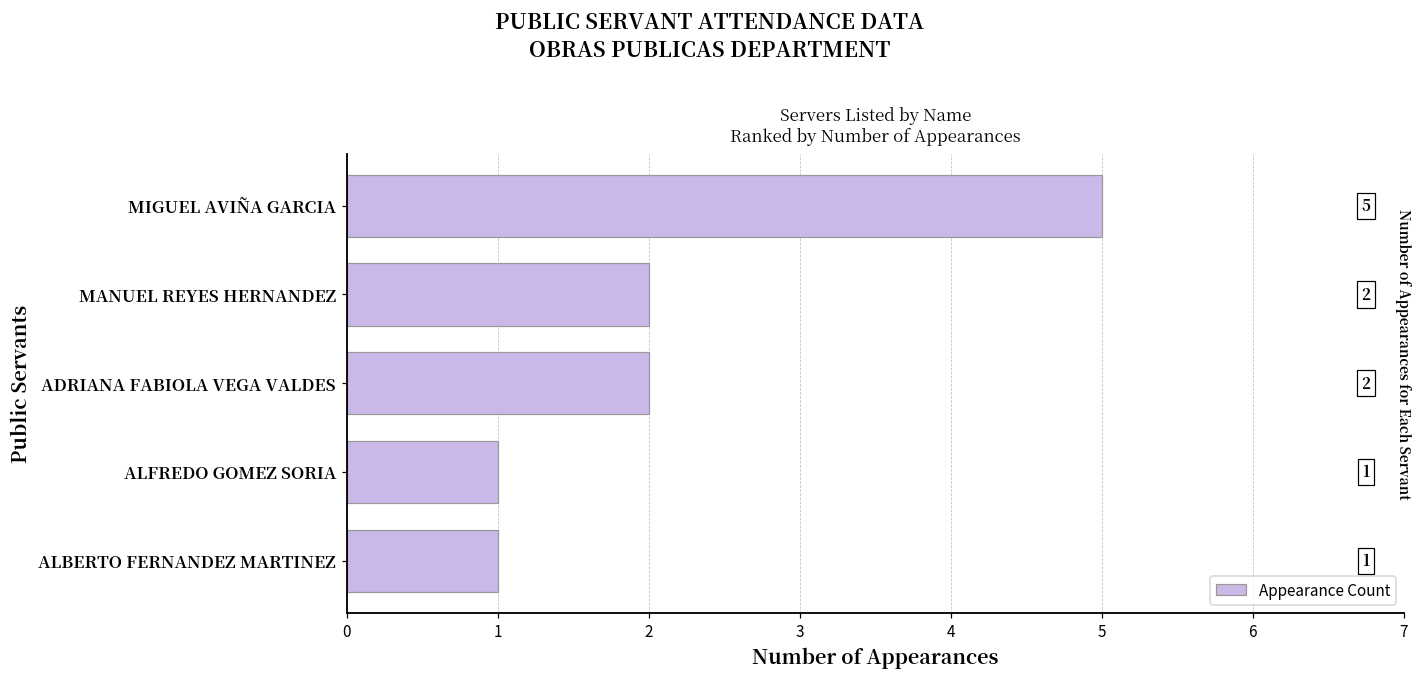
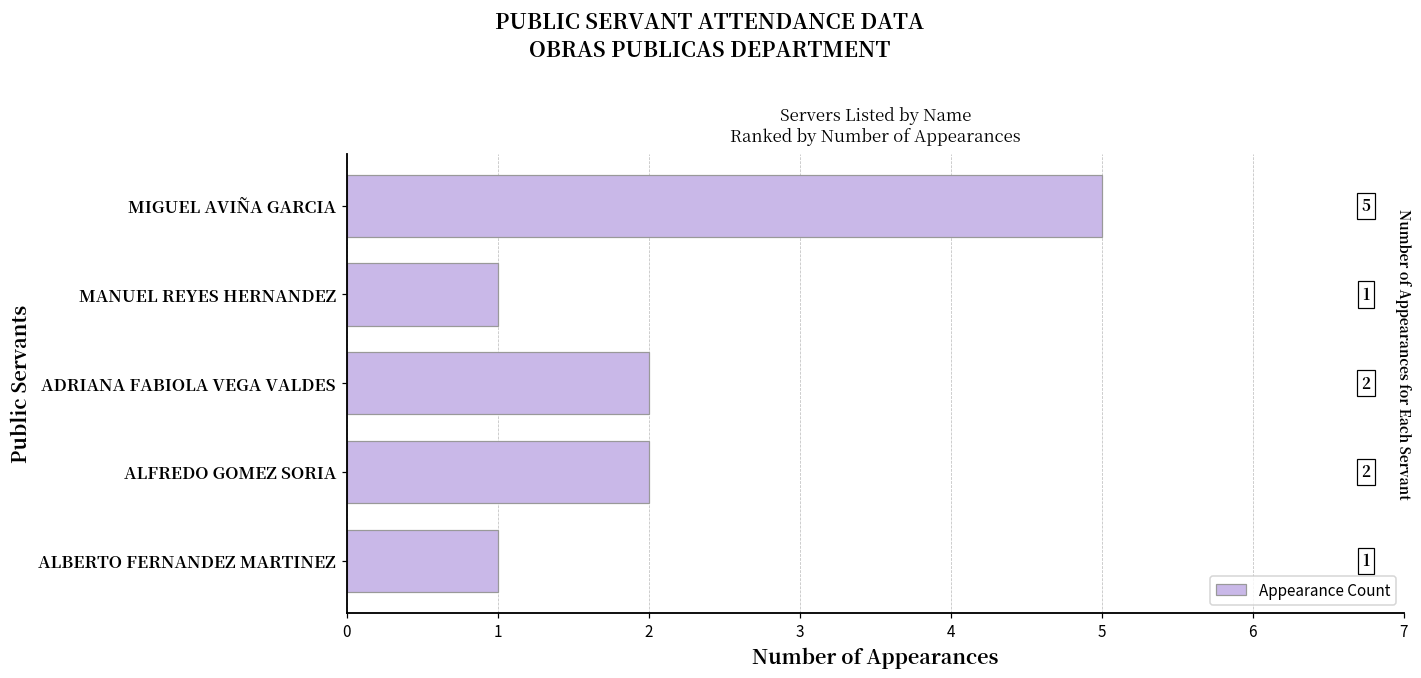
  {
-   "MANUEL REYES HERNANDEZ": 2,
-   "ALFREDO GOMEZ SORIA": 1
+   "MANUEL REYES HERNANDEZ": 1,
+   "ALFREDO GOMEZ SORIA": 2
  }
